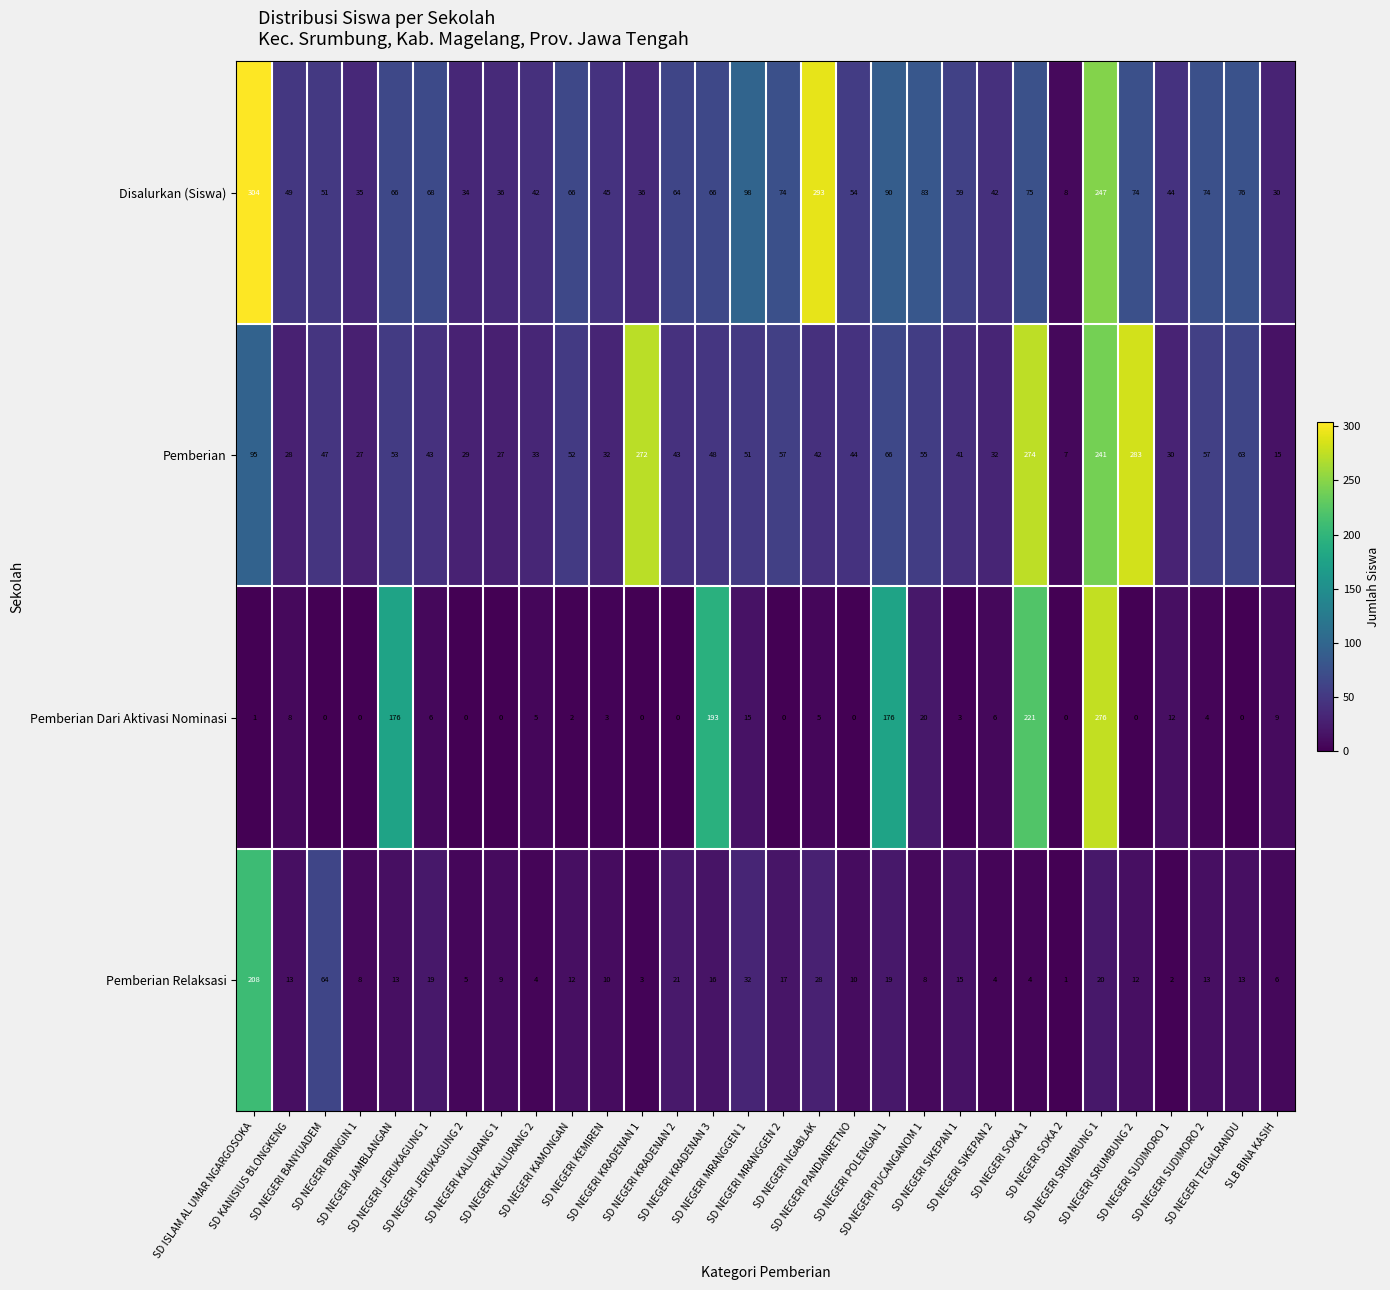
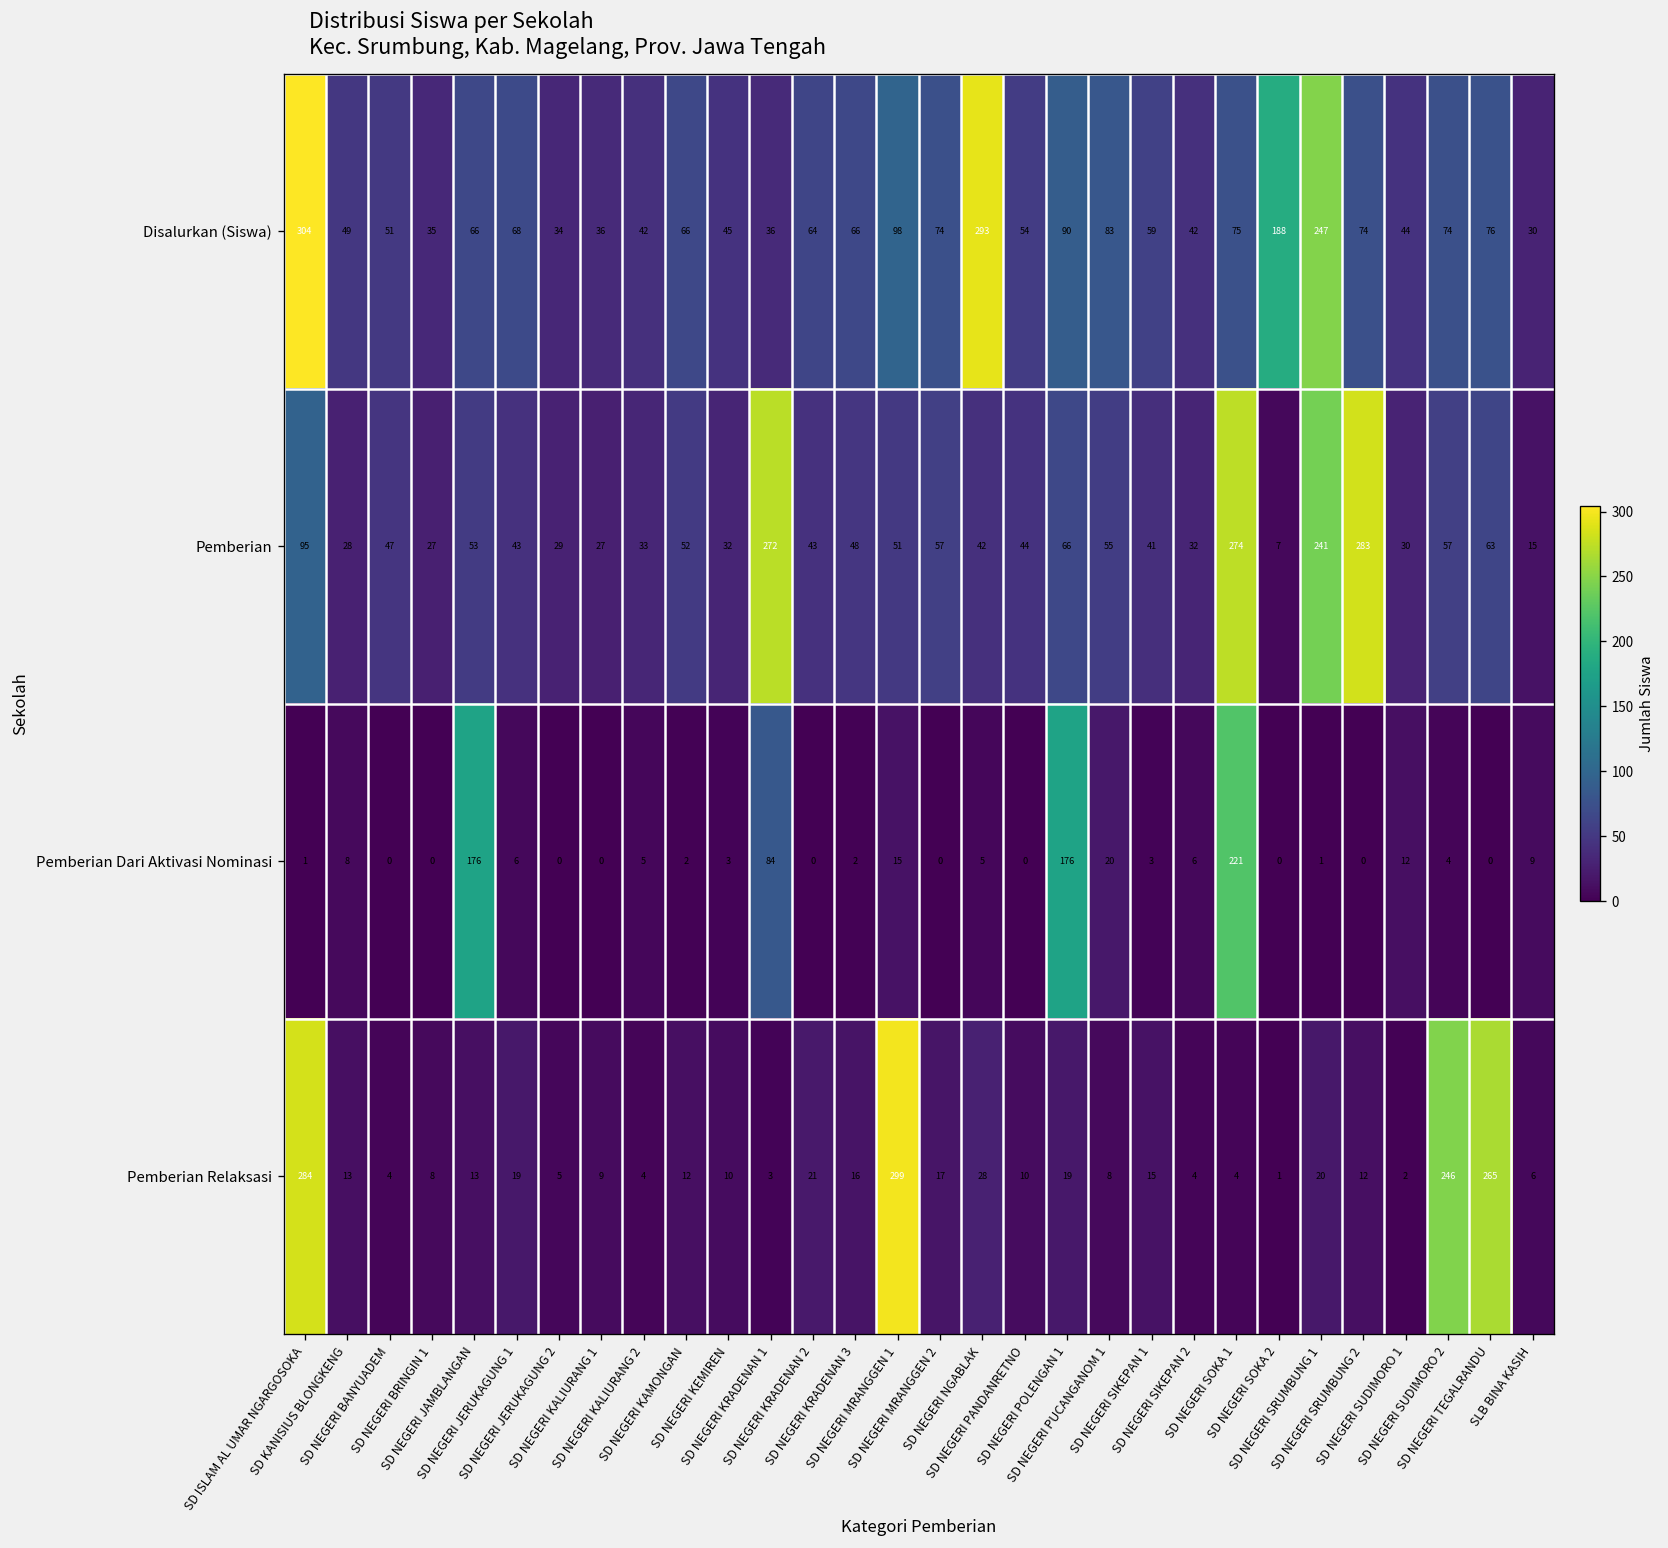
  {
    "Disalurkan (Siswa)": {
      "SD ISLAM AL UMAR NGARGOSOKA": 304,
      "SD KANISIUS BLONGKENG": 49,
      "SD NEGERI BANYUADEM": 51,
      "SD NEGERI BRINGIN 1": 35,
      "SD NEGERI JAMBLANGAN": 66,
      "SD NEGERI JERUKAGUNG 1": 68,
      "SD NEGERI JERUKAGUNG 2": 34,
      "SD NEGERI KALIURANG 1": 36,
      "SD NEGERI KALIURANG 2": 42,
      "SD NEGERI KAMONGAN": 66,
      "SD NEGERI KEMIREN": 45,
      "SD NEGERI KRADENAN 1": 36,
      "SD NEGERI KRADENAN 2": 64,
      "SD NEGERI KRADENAN 3": 66,
      "SD NEGERI MRANGGEN 1": 98,
      "SD NEGERI MRANGGEN 2": 74,
      "SD NEGERI NGABLAK": 293,
      "SD NEGERI PANDANRETNO": 54,
      "SD NEGERI POLENGAN 1": 90,
      "SD NEGERI PUCANGANOM 1": 83,
      "SD NEGERI SIKEPAN 1": 59,
      "SD NEGERI SIKEPAN 2": 42,
      "SD NEGERI SOKA 1": 75,
-     "SD NEGERI SOKA 2": 8,
+     "SD NEGERI SOKA 2": 188,
      "SD NEGERI SRUMBUNG 1": 247,
      "SD NEGERI SRUMBUNG 2": 74,
      "SD NEGERI SUDIMORO 1": 44,
      "SD NEGERI SUDIMORO 2": 74,
      "SD NEGERI TEGALRANDU": 76,
      "SLB BINA KASIH": 30
    },
    "Pemberian": {
      "SD ISLAM AL UMAR NGARGOSOKA": 95,
      "SD KANISIUS BLONGKENG": 28,
      "SD NEGERI BANYUADEM": 47,
      "SD NEGERI BRINGIN 1": 27,
      "SD NEGERI JAMBLANGAN": 53,
      "SD NEGERI JERUKAGUNG 1": 43,
      "SD NEGERI JERUKAGUNG 2": 29,
      "SD NEGERI KALIURANG 1": 27,
      "SD NEGERI KALIURANG 2": 33,
      "SD NEGERI KAMONGAN": 52,
      "SD NEGERI KEMIREN": 32,
      "SD NEGERI KRADENAN 1": 272,
      "SD NEGERI KRADENAN 2": 43,
      "SD NEGERI KRADENAN 3": 48,
      "SD NEGERI MRANGGEN 1": 51,
      "SD NEGERI MRANGGEN 2": 57,
      "SD NEGERI NGABLAK": 42,
      "SD NEGERI PANDANRETNO": 44,
      "SD NEGERI POLENGAN 1": 66,
      "SD NEGERI PUCANGANOM 1": 55,
      "SD NEGERI SIKEPAN 1": 41,
      "SD NEGERI SIKEPAN 2": 32,
      "SD NEGERI SOKA 1": 274,
      "SD NEGERI SOKA 2": 7,
      "SD NEGERI SRUMBUNG 1": 241,
      "SD NEGERI SRUMBUNG 2": 283,
      "SD NEGERI SUDIMORO 1": 30,
      "SD NEGERI SUDIMORO 2": 57,
      "SD NEGERI TEGALRANDU": 63,
      "SLB BINA KASIH": 15
    },
    "Pemberian Dari Aktivasi Nominasi": {
      "SD ISLAM AL UMAR NGARGOSOKA": 1,
      "SD KANISIUS BLONGKENG": 8,
      "SD NEGERI BANYUADEM": 0,
      "SD NEGERI BRINGIN 1": 0,
      "SD NEGERI JAMBLANGAN": 176,
      "SD NEGERI JERUKAGUNG 1": 6,
      "SD NEGERI JERUKAGUNG 2": 0,
      "SD NEGERI KALIURANG 1": 0,
      "SD NEGERI KALIURANG 2": 5,
      "SD NEGERI KAMONGAN": 2,
      "SD NEGERI KEMIREN": 3,
-     "SD NEGERI KRADENAN 1": 0,
+     "SD NEGERI KRADENAN 1": 84,
      "SD NEGERI KRADENAN 2": 0,
-     "SD NEGERI KRADENAN 3": 193,
+     "SD NEGERI KRADENAN 3": 2,
      "SD NEGERI MRANGGEN 1": 15,
      "SD NEGERI MRANGGEN 2": 0,
      "SD NEGERI NGABLAK": 5,
      "SD NEGERI PANDANRETNO": 0,
      "SD NEGERI POLENGAN 1": 176,
      "SD NEGERI PUCANGANOM 1": 20,
      "SD NEGERI SIKEPAN 1": 3,
      "SD NEGERI SIKEPAN 2": 6,
      "SD NEGERI SOKA 1": 221,
      "SD NEGERI SOKA 2": 0,
-     "SD NEGERI SRUMBUNG 1": 276,
+     "SD NEGERI SRUMBUNG 1": 1,
      "SD NEGERI SRUMBUNG 2": 0,
      "SD NEGERI SUDIMORO 1": 12,
      "SD NEGERI SUDIMORO 2": 4,
      "SD NEGERI TEGALRANDU": 0,
      "SLB BINA KASIH": 9
    },
    "Pemberian Relaksasi": {
-     "SD ISLAM AL UMAR NGARGOSOKA": 208,
+     "SD ISLAM AL UMAR NGARGOSOKA": 284,
      "SD KANISIUS BLONGKENG": 13,
-     "SD NEGERI BANYUADEM": 64,
+     "SD NEGERI BANYUADEM": 4,
      "SD NEGERI BRINGIN 1": 8,
      "SD NEGERI JAMBLANGAN": 13,
      "SD NEGERI JERUKAGUNG 1": 19,
      "SD NEGERI JERUKAGUNG 2": 5,
      "SD NEGERI KALIURANG 1": 9,
      "SD NEGERI KALIURANG 2": 4,
      "SD NEGERI KAMONGAN": 12,
      "SD NEGERI KEMIREN": 10,
      "SD NEGERI KRADENAN 1": 3,
      "SD NEGERI KRADENAN 2": 21,
      "SD NEGERI KRADENAN 3": 16,
-     "SD NEGERI MRANGGEN 1": 32,
+     "SD NEGERI MRANGGEN 1": 299,
      "SD NEGERI MRANGGEN 2": 17,
      "SD NEGERI NGABLAK": 28,
      "SD NEGERI PANDANRETNO": 10,
      "SD NEGERI POLENGAN 1": 19,
      "SD NEGERI PUCANGANOM 1": 8,
      "SD NEGERI SIKEPAN 1": 15,
      "SD NEGERI SIKEPAN 2": 4,
      "SD NEGERI SOKA 1": 4,
      "SD NEGERI SOKA 2": 1,
      "SD NEGERI SRUMBUNG 1": 20,
      "SD NEGERI SRUMBUNG 2": 12,
      "SD NEGERI SUDIMORO 1": 2,
-     "SD NEGERI SUDIMORO 2": 13,
-     "SD NEGERI TEGALRANDU": 13,
+     "SD NEGERI SUDIMORO 2": 246,
+     "SD NEGERI TEGALRANDU": 265,
      "SLB BINA KASIH": 6
    }
  }
